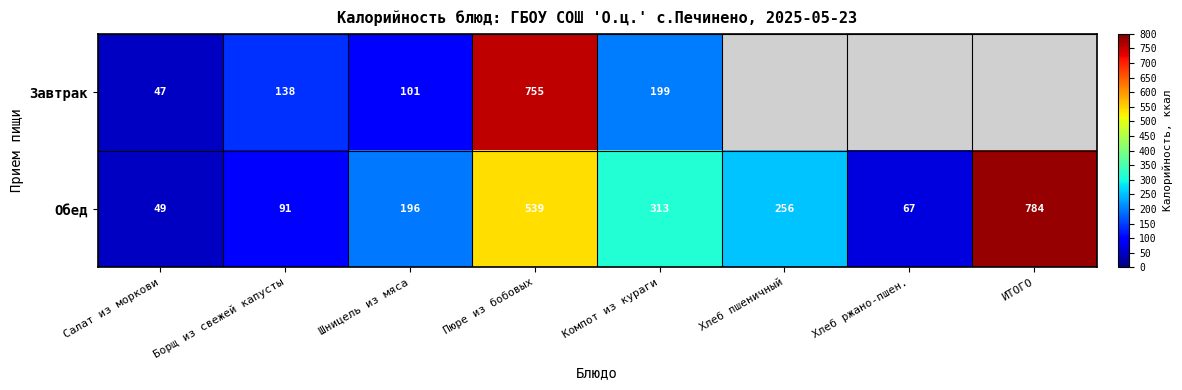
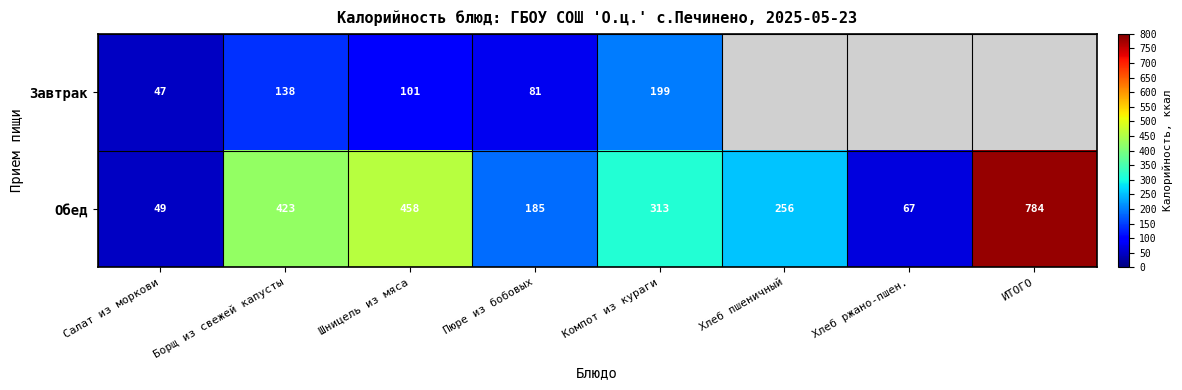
  {
    "Завтрак": {
-     "Пюре из бобовых": 755
+     "Пюре из бобовых": 81
    },
    "Обед": {
-     "Борщ из свежей капусты": 91,
-     "Шницель из мяса": 196,
-     "Пюре из бобовых": 539
+     "Борщ из свежей капусты": 423,
+     "Шницель из мяса": 458,
+     "Пюре из бобовых": 185
    }
  }
